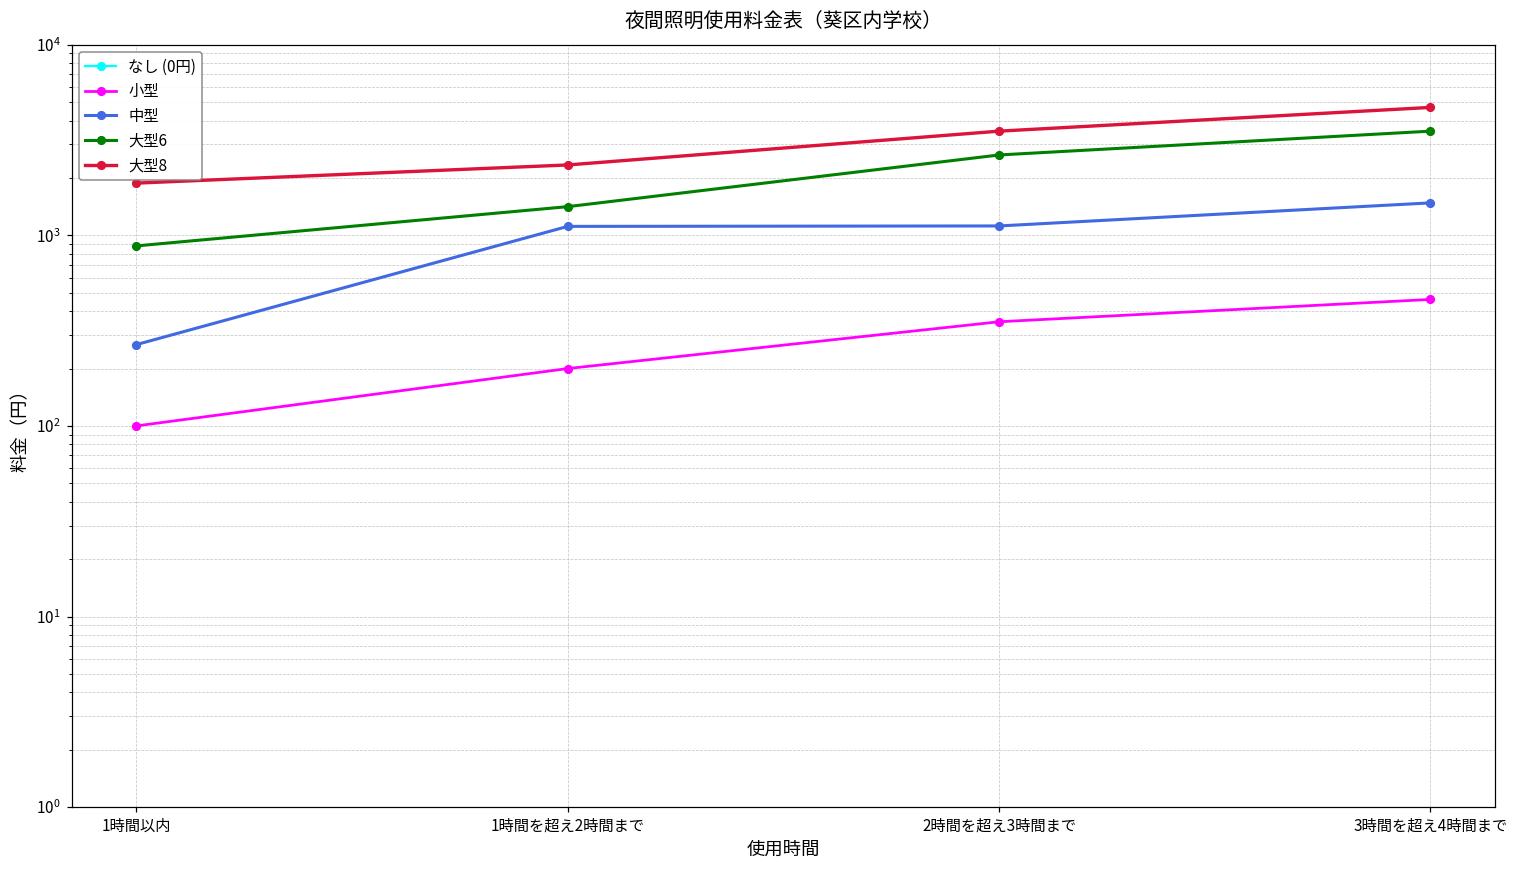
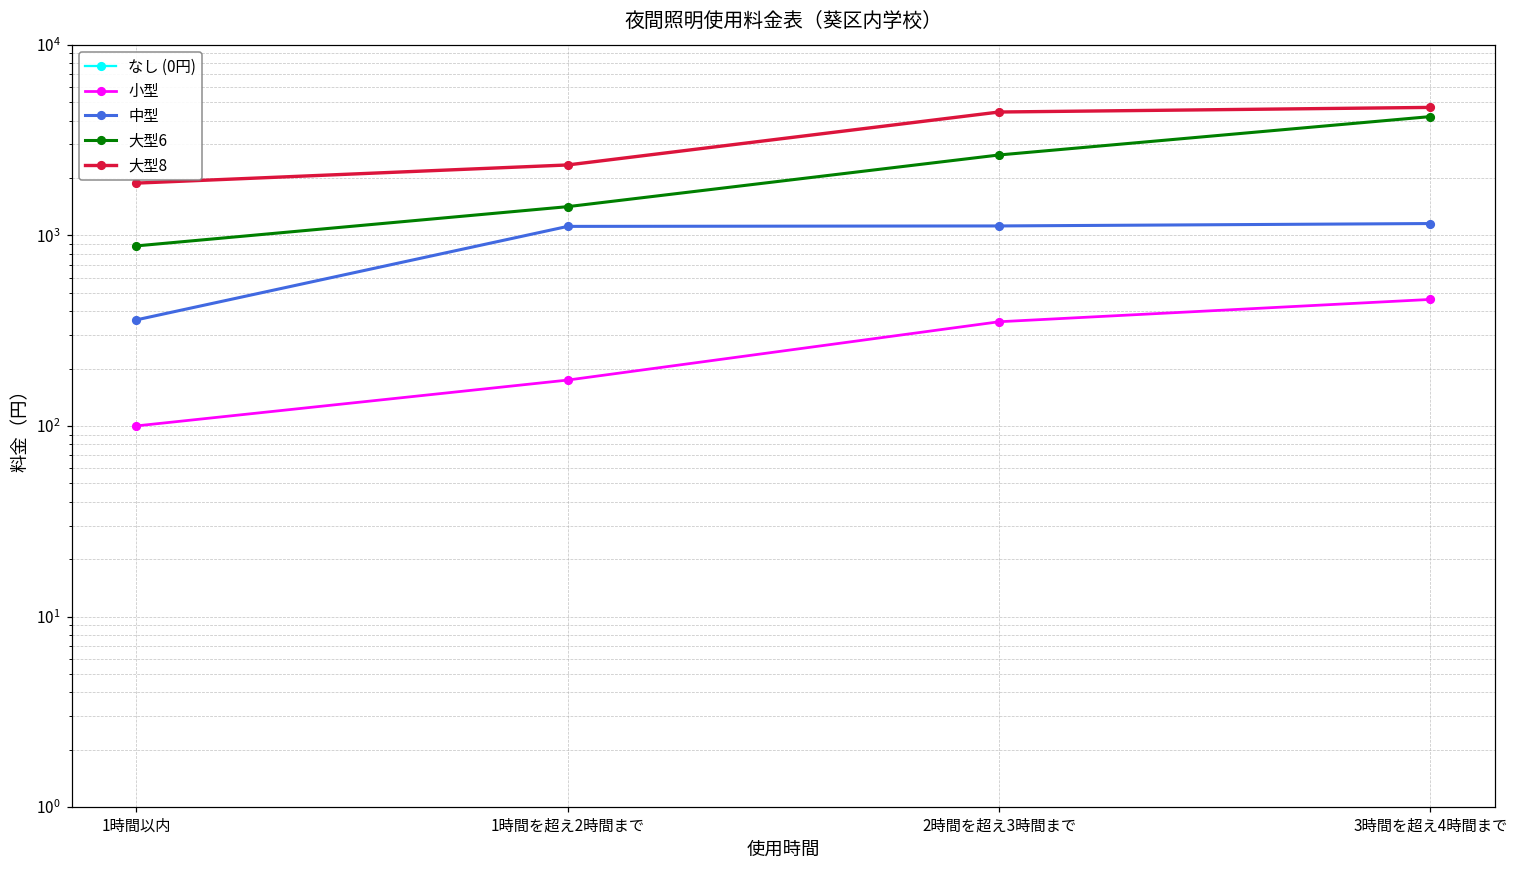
  {
    "小型": {
      "1時間以内": 100,
-     "1時間を超え2時間まで": 200,
+     "1時間を超え2時間まで": 170,
      "2時間を超え3時間まで": 350,
      "3時間を超え4時間まで": 460
    },
    "中型": {
-     "1時間以内": 270,
+     "1時間以内": 360,
      "1時間を超え2時間まで": 1100,
      "2時間を超え3時間まで": 1100,
-     "3時間を超え4時間まで": 1500
+     "3時間を超え4時間まで": 1200
    },
    "大型6": {
      "1時間以内": 900,
      "1時間を超え2時間まで": 1400,
      "2時間を超え3時間まで": 2600,
-     "3時間を超え4時間まで": 3500
+     "3時間を超え4時間まで": 4200
    },
    "大型8": {
      "1時間以内": 1900,
      "1時間を超え2時間まで": 2300,
-     "2時間を超え3時間まで": 3500,
+     "2時間を超え3時間まで": 4400,
      "3時間を超え4時間まで": 4700
    }
  }
